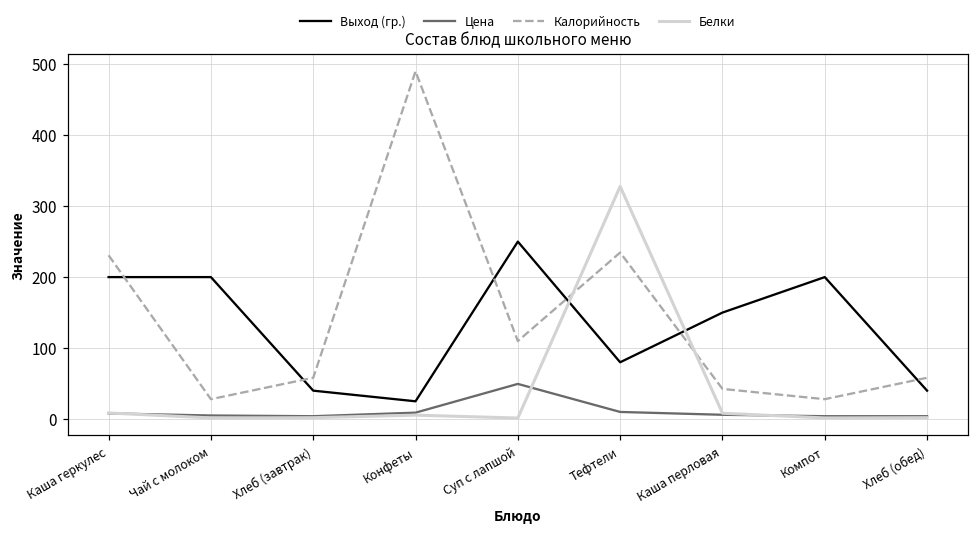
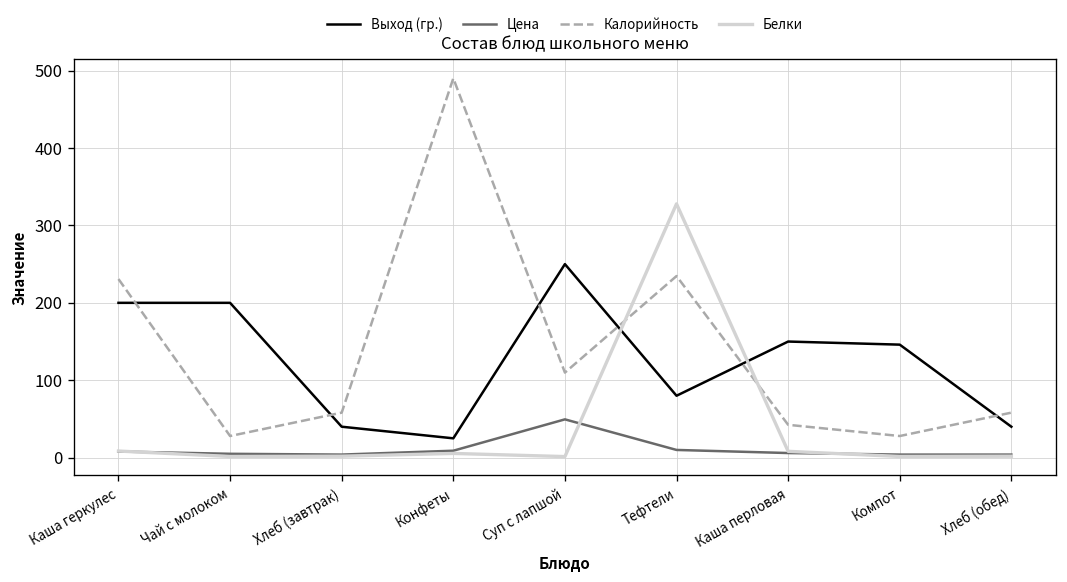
  {
    "Выход (гр.)": {
      "Каша геркулес": 200,
      "Чай с молоком": 200,
      "Хлеб (завтрак)": 40,
      "Конфеты": 30,
      "Суп с лапшой": 250,
      "Тефтели": 80,
      "Каша перловая": 150,
-     "Компот": 200,
+     "Компот": 150,
      "Хлеб (обед)": 40
    },
    "Цена": {
      "Суп с лапшой": 50,
      "Тефтели": 10
    },
    "Калорийность": {
      "Каша геркулес": 230,
      "Чай с молоком": 30,
      "Хлеб (завтрак)": 60,
      "Конфеты": 490,
      "Суп с лапшой": 110,
      "Тефтели": 230,
      "Каша перловая": 40,
      "Компот": 30,
      "Хлеб (обед)": 60
    },
    "Белки": {
      "Суп с лапшой": 0,
      "Тефтели": 330
    }
  }
